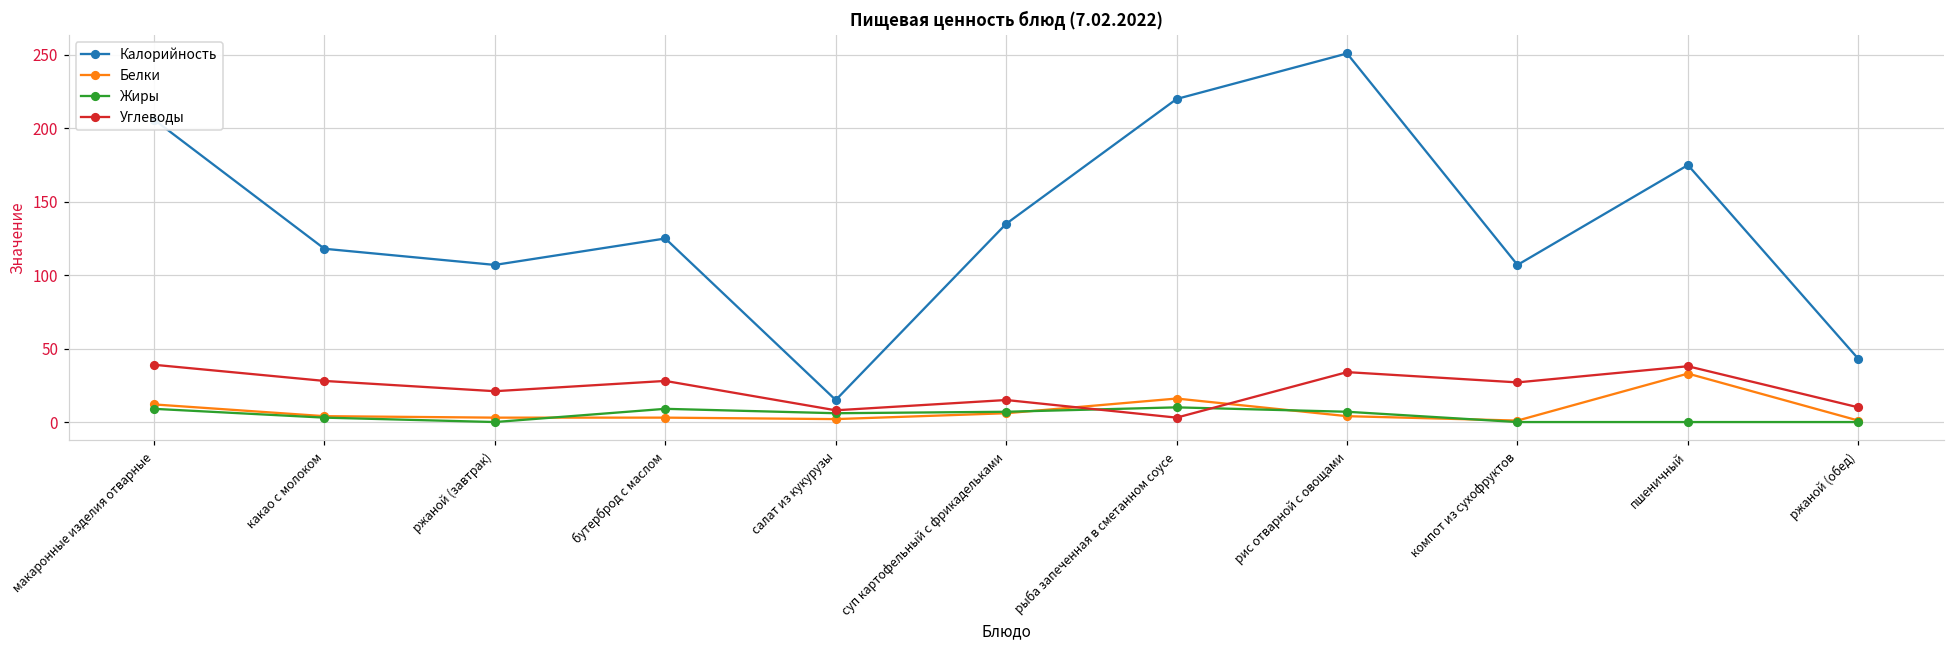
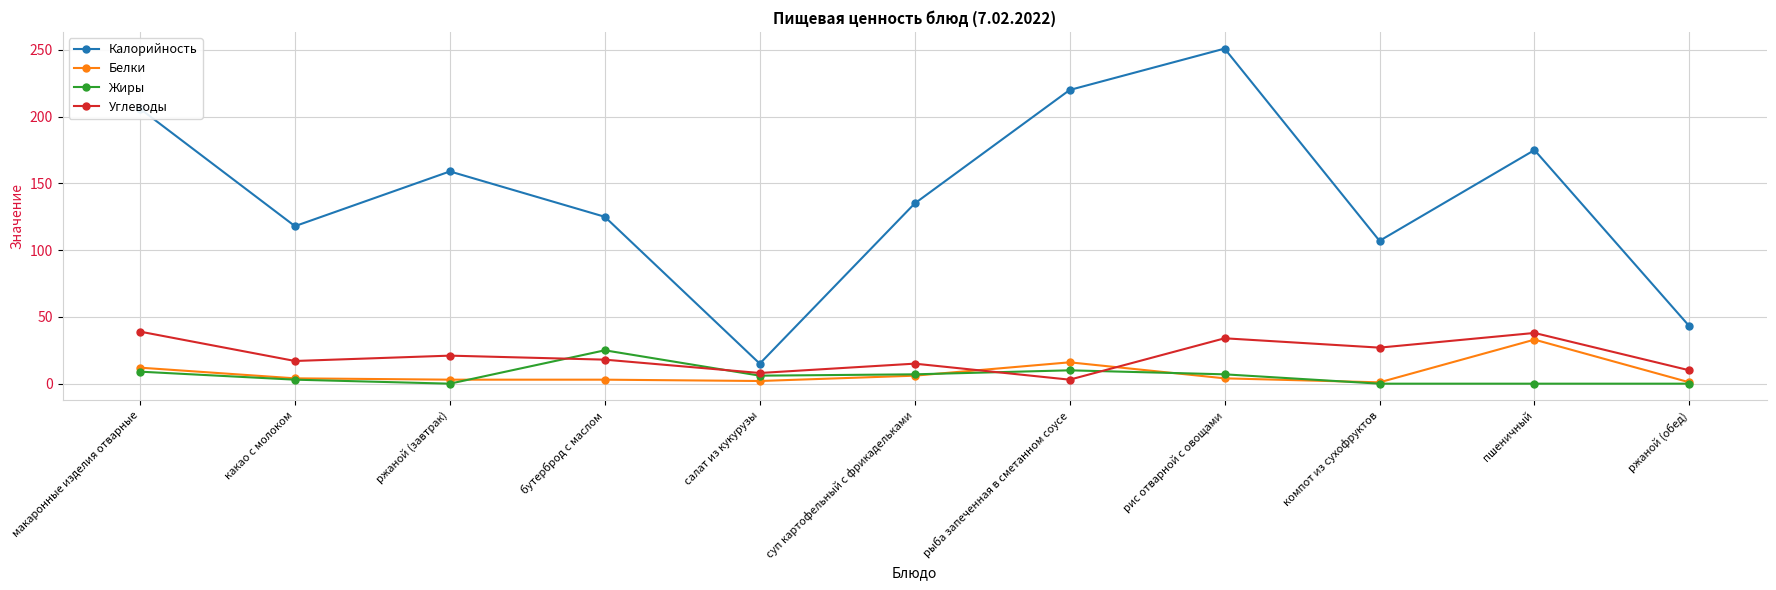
  {
    "Калорийность": {
      "какао с молоком": 118,
-     "ржаной (завтрак)": 107,
+     "ржаной (завтрак)": 159,
      "бутерброд с маслом": 125,
      "салат из кукурузы": 15,
      "суп картофельный с фрикадельками": 135,
      "рыба запеченная в сметанном соусе": 220,
      "рис отварной с овощами": 251,
      "компот из сухофруктов": 107,
      "пшеничный": 175,
      "ржаной (обед)": 43
    },
    "Белки": {
      "макаронные изделия отварные": 12,
      "ржаной (завтрак)": 3,
      "бутерброд с маслом": 3,
      "салат из кукурузы": 2,
      "рыба запеченная в сметанном соусе": 16,
      "рис отварной с овощами": 4,
      "пшеничный": 33
    },
    "Жиры": {
      "макаронные изделия отварные": 9,
      "ржаной (завтрак)": 0,
-     "бутерброд с маслом": 9,
+     "бутерброд с маслом": 25,
      "салат из кукурузы": 6,
      "рыба запеченная в сметанном соусе": 10,
      "рис отварной с овощами": 7,
      "пшеничный": 0
    },
    "Углеводы": {
      "макаронные изделия отварные": 39,
-     "какао с молоком": 28,
+     "какао с молоком": 17,
      "ржаной (завтрак)": 21,
-     "бутерброд с маслом": 28,
+     "бутерброд с маслом": 18,
      "салат из кукурузы": 8,
      "суп картофельный с фрикадельками": 15,
      "рыба запеченная в сметанном соусе": 3,
      "рис отварной с овощами": 34,
      "компот из сухофруктов": 27,
      "пшеничный": 38,
      "ржаной (обед)": 10
    }
  }
